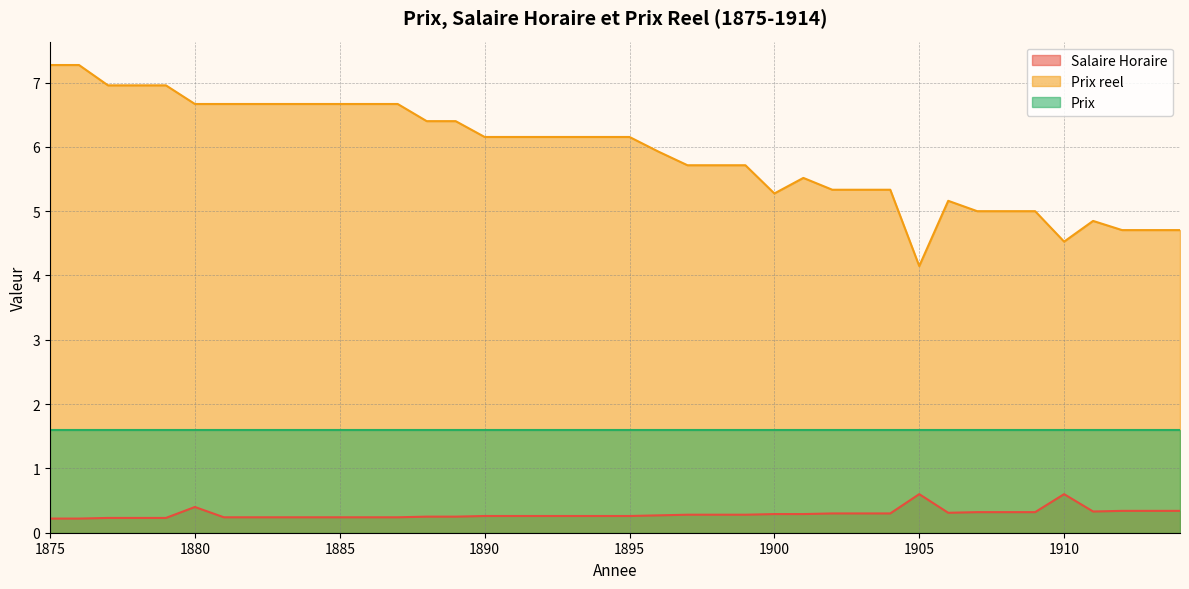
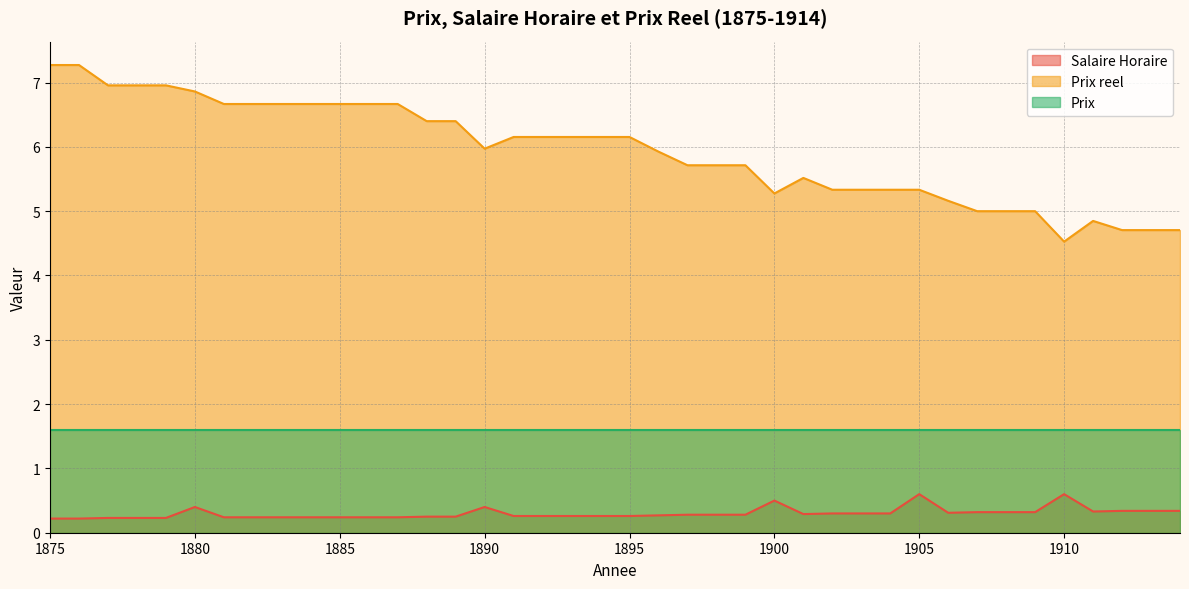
  {
    "Salaire Horaire": {
      "1875": 0.2,
      "1880": 0.4,
      "1885": 0.2,
-     "1890": 0.3,
+     "1890": 0.4,
      "1895": 0.3,
-     "1900": 0.3,
+     "1900": 0.5,
      "1905": 0.6,
      "1910": 0.6
    },
    "Prix reel": {
      "1875": 7.3,
-     "1880": 6.7,
+     "1880": 6.9,
      "1885": 6.7,
-     "1890": 6.2,
+     "1890": 6.0,
      "1895": 6.2,
      "1900": 5.3,
-     "1905": 4.1,
+     "1905": 5.3,
      "1910": 4.5
    },
    "Prix": {
      "1875": 1.6,
      "1880": 1.6,
      "1885": 1.6,
      "1890": 1.6,
      "1895": 1.6,
      "1900": 1.6,
      "1905": 1.6,
      "1910": 1.6
    }
  }
